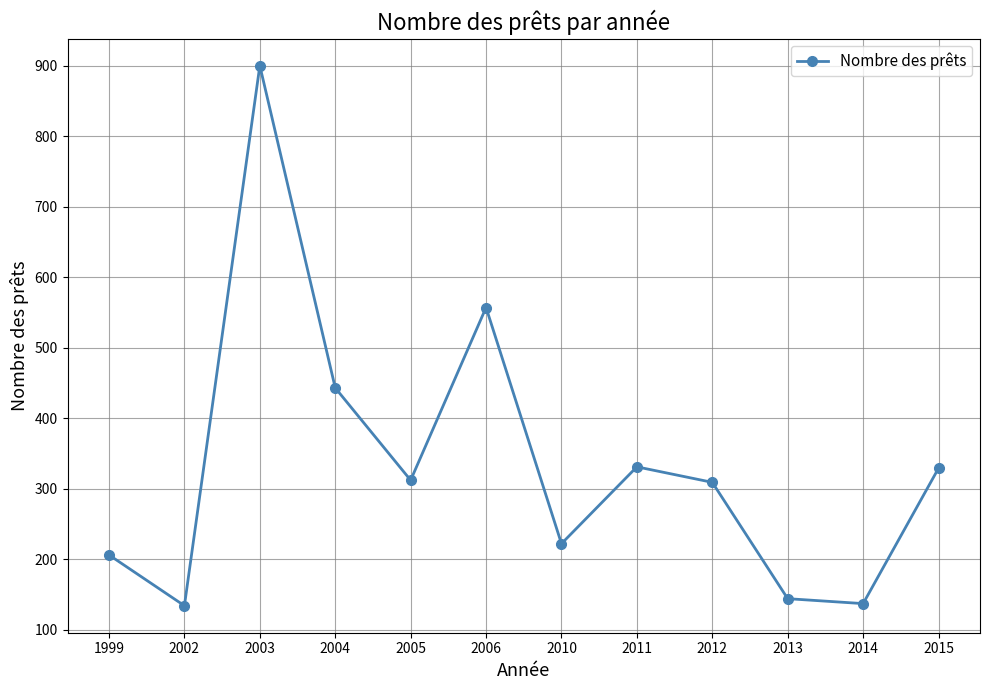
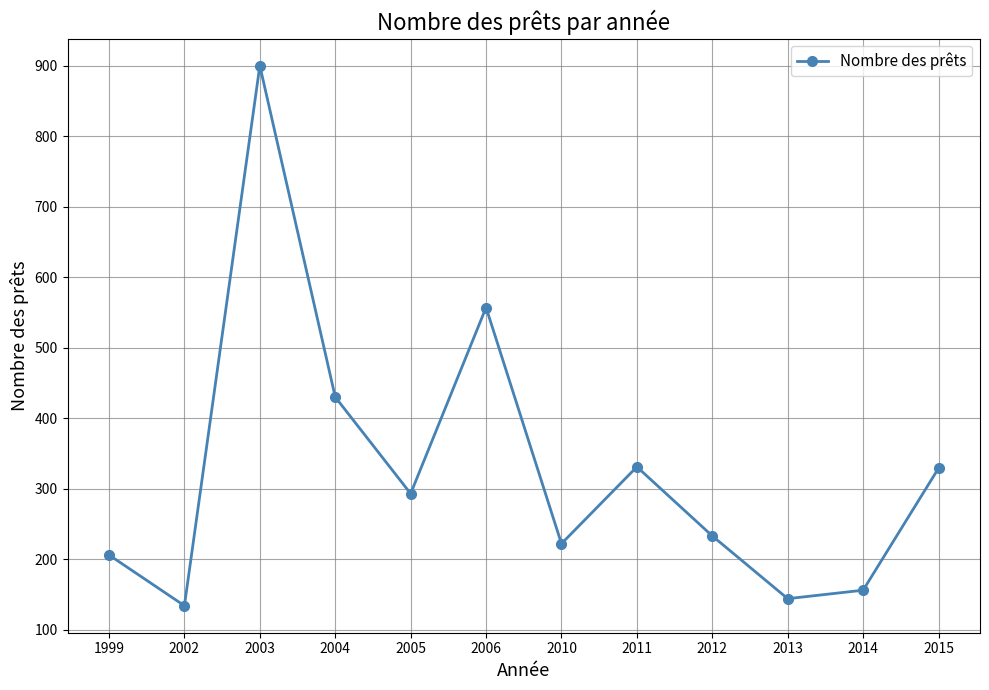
  {
    "1999": 210,
    "2002": 130,
    "2003": 900,
-   "2004": 440,
-   "2005": 310,
+   "2004": 430,
+   "2005": 290,
    "2006": 560,
    "2010": 220,
    "2011": 330,
-   "2012": 310,
+   "2012": 230,
    "2013": 140,
-   "2014": 140,
+   "2014": 160,
    "2015": 330
  }
